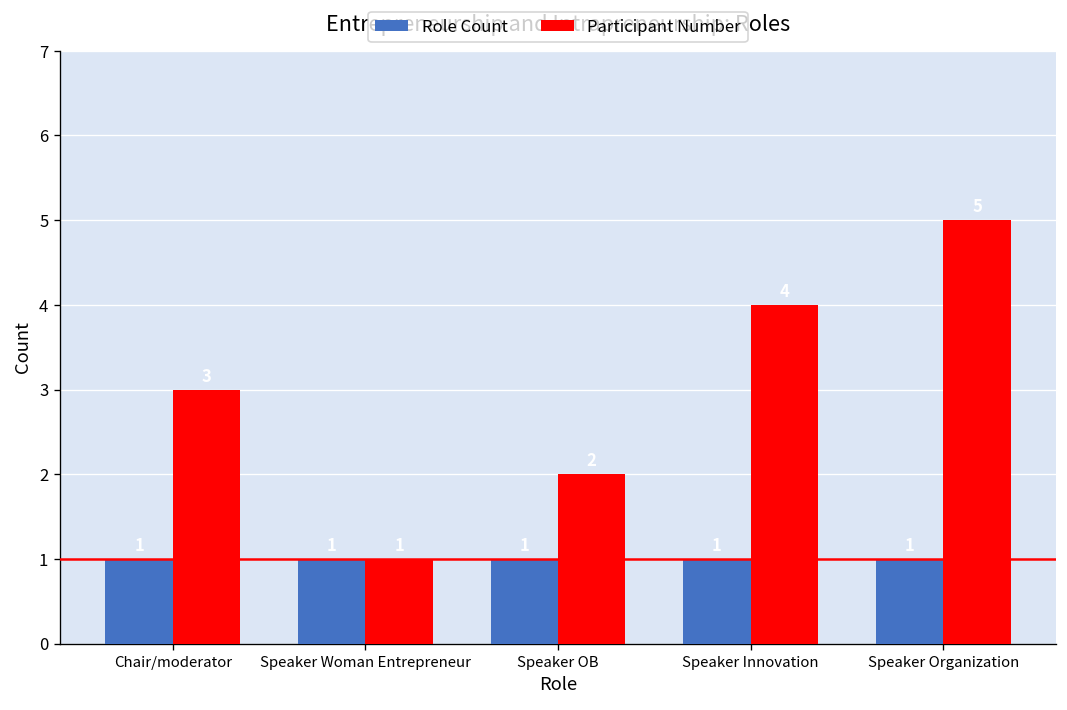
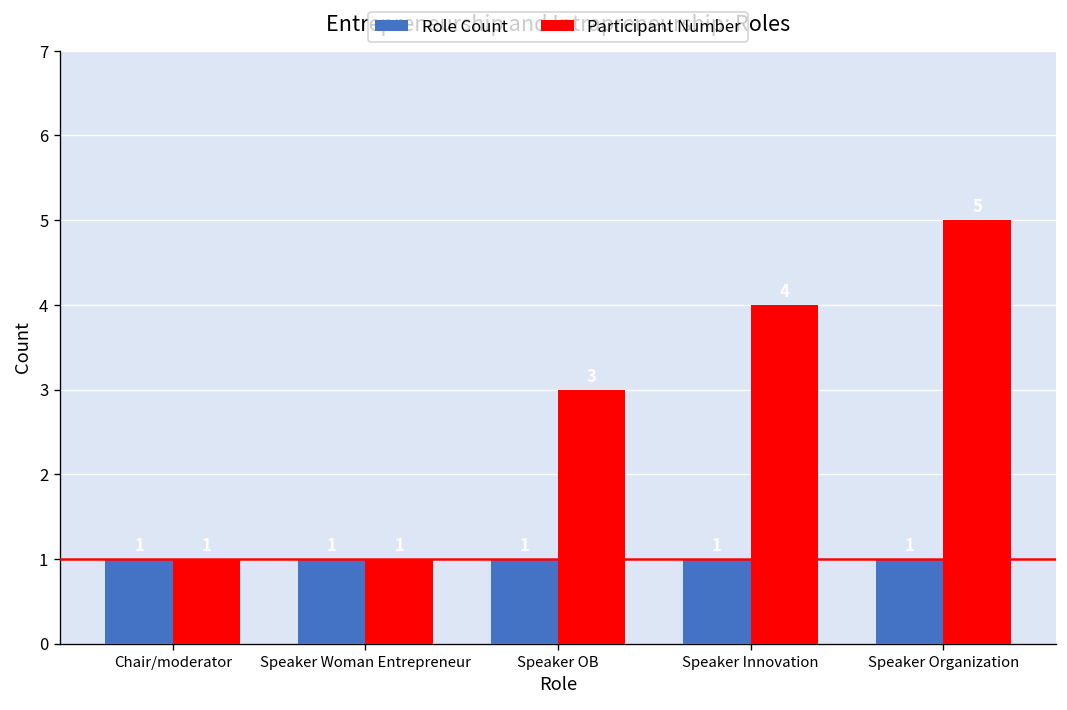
  {
    "Role Count": {
      "Chair/moderator": 1,
      "Speaker Woman Entrepreneur": 1,
      "Speaker OB": 1,
      "Speaker Innovation": 1,
      "Speaker Organization": 1
    },
    "Participant Number": {
-     "Chair/moderator": 3,
+     "Chair/moderator": 1,
      "Speaker Woman Entrepreneur": 1,
-     "Speaker OB": 2,
+     "Speaker OB": 3,
      "Speaker Innovation": 4,
      "Speaker Organization": 5
    }
  }
